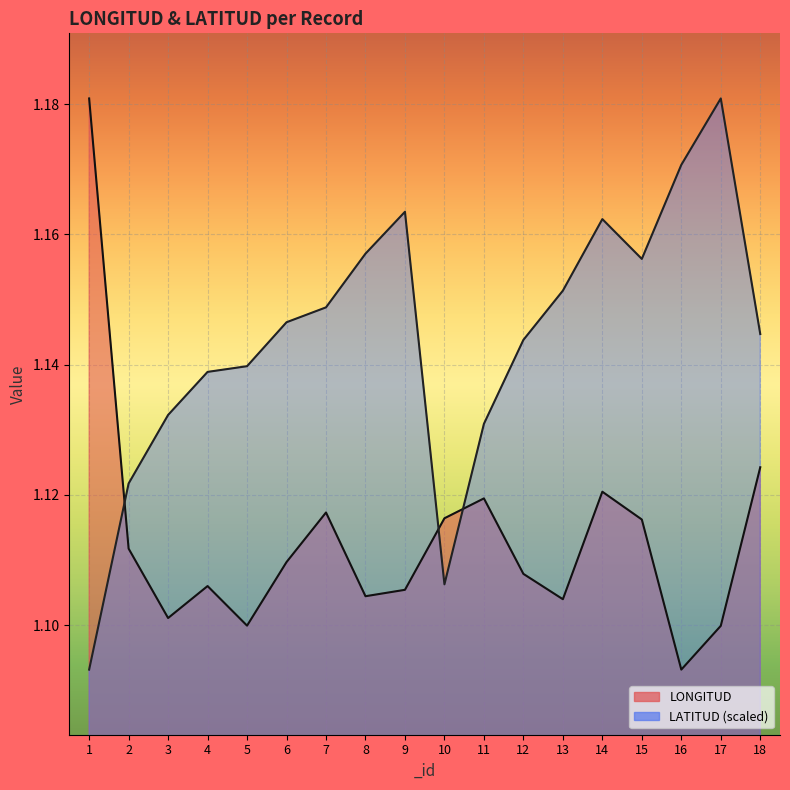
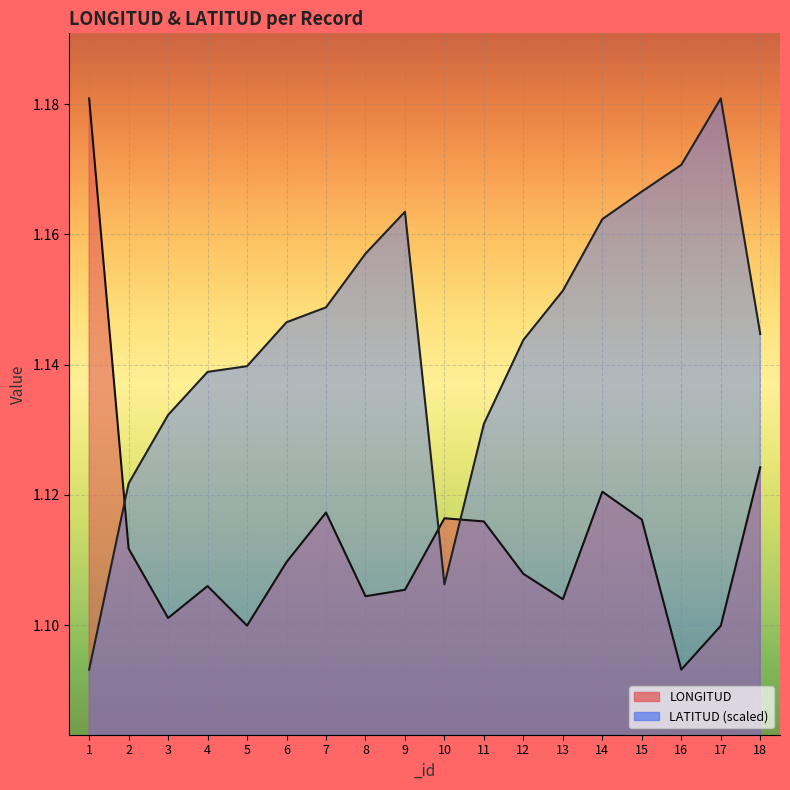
  {
    "LONGITUD": {
      "1": 1.181,
      "2": 1.112,
      "3": 1.101,
      "4": 1.106,
      "5": 1.100,
      "6": 1.110,
      "7": 1.117,
      "8": 1.104,
      "9": 1.105,
      "10": 1.116,
-     "11": 1.119,
+     "11": 1.116,
      "12": 1.108,
      "13": 1.104,
      "14": 1.120,
      "15": 1.116,
      "16": 1.093,
      "17": 1.100,
      "18": 1.124
    },
    "LATITUD (scaled)": {
      "1": 1.093,
      "2": 1.122,
      "3": 1.132,
      "4": 1.139,
      "5": 1.140,
      "6": 1.147,
      "7": 1.149,
      "8": 1.157,
      "9": 1.163,
      "10": 1.106,
      "11": 1.131,
      "12": 1.144,
      "13": 1.151,
      "14": 1.162,
-     "15": 1.156,
+     "15": 1.167,
      "16": 1.171,
      "17": 1.181,
      "18": 1.145
    }
  }
